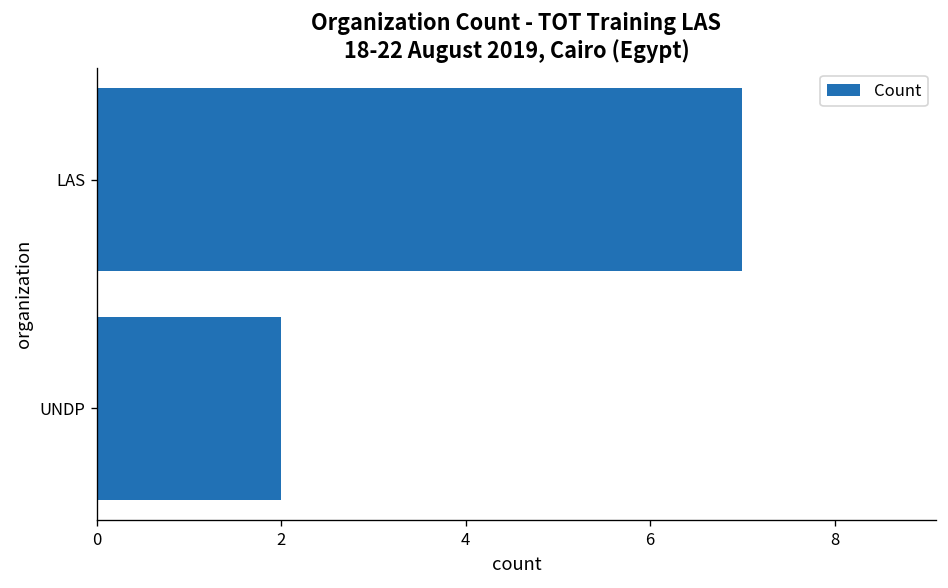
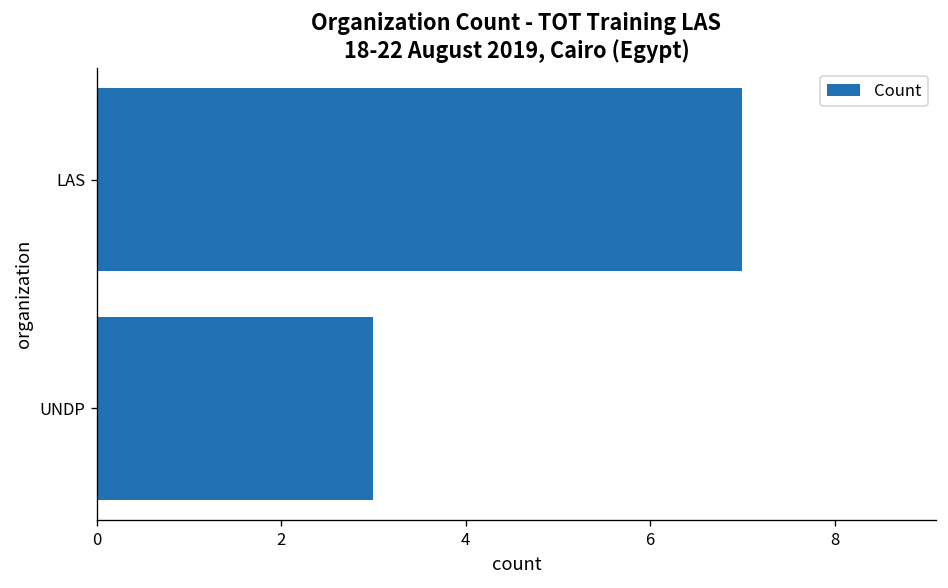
  {
    "LAS": 7,
-   "UNDP": 2
+   "UNDP": 3
  }
